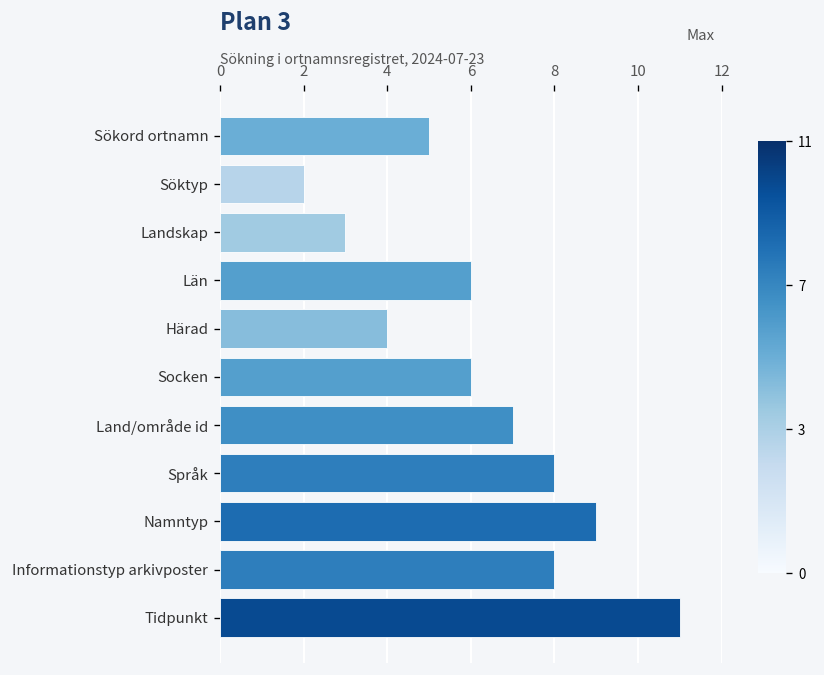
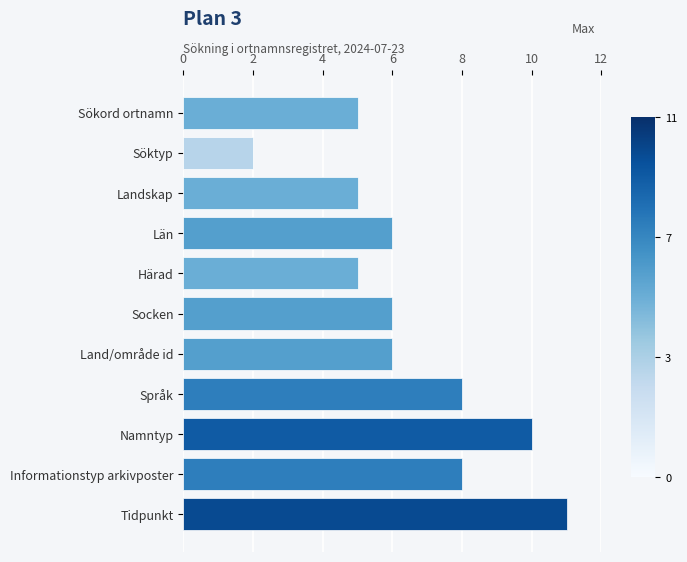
  {
    "Sökord ortnamn": 5,
    "Söktyp": 2,
-   "Landskap": 3,
+   "Landskap": 5,
    "Län": 6,
-   "Härad": 4,
+   "Härad": 5,
    "Socken": 6,
-   "Land/område id": 7,
+   "Land/område id": 6,
    "Språk": 8,
-   "Namntyp": 9,
+   "Namntyp": 10,
    "Informationstyp arkivposter": 8,
    "Tidpunkt": 11
  }
